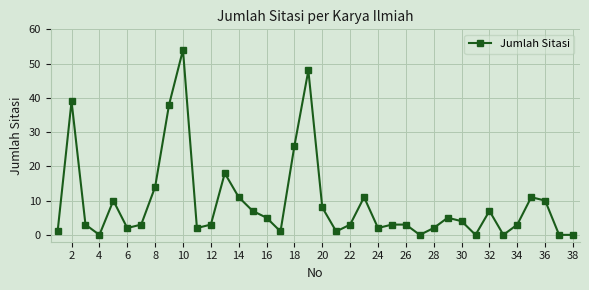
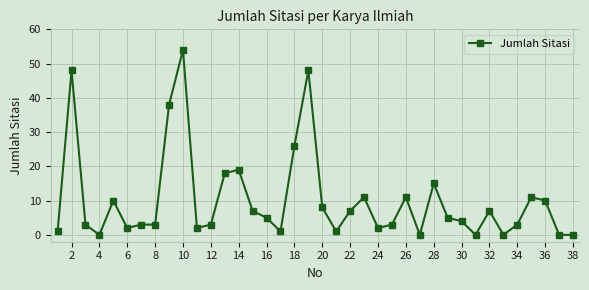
  {
-   "2": 39,
+   "2": 48,
    "4": 0,
    "6": 2,
-   "8": 14,
+   "8": 3,
    "10": 54,
    "12": 3,
-   "14": 11,
+   "14": 19,
    "16": 5,
    "18": 26,
    "20": 8,
-   "22": 3,
+   "22": 7,
    "24": 2,
-   "26": 3,
-   "28": 2,
+   "26": 11,
+   "28": 15,
    "30": 4,
    "32": 7,
    "34": 3,
    "36": 10,
    "38": 0
  }
